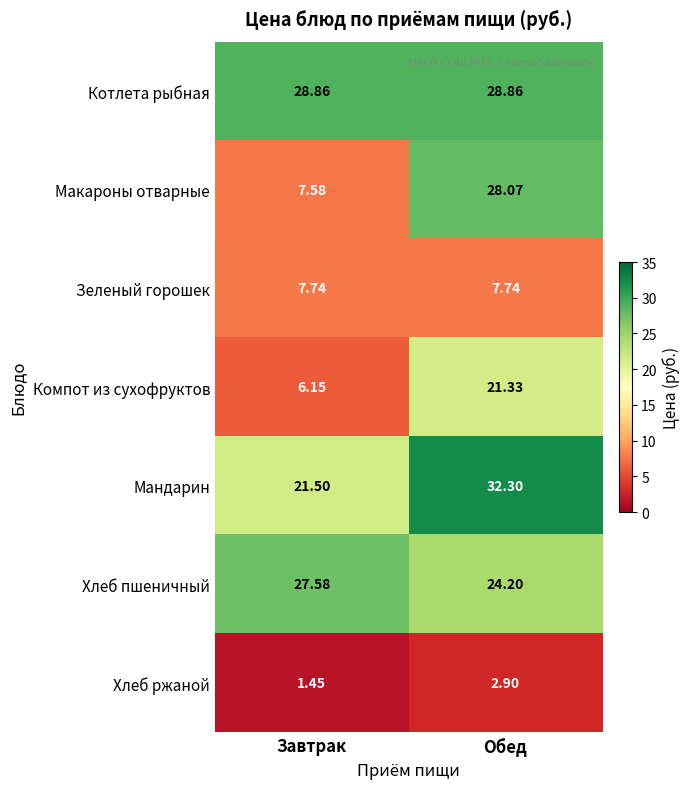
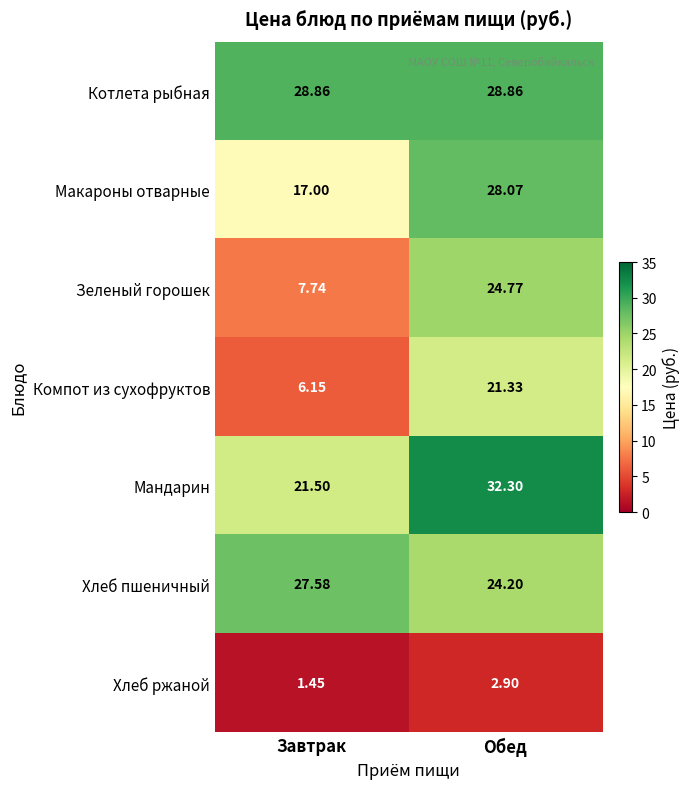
  {
    "Котлета рыбная": {
      "Завтрак": 28.86,
      "Обед": 28.86
    },
    "Макароны отварные": {
-     "Завтрак": 7.58,
+     "Завтрак": 17.00,
      "Обед": 28.07
    },
    "Зеленый горошек": {
      "Завтрак": 7.74,
-     "Обед": 7.74
+     "Обед": 24.77
    },
    "Компот из сухофруктов": {
      "Завтрак": 6.15,
      "Обед": 21.33
    },
    "Мандарин": {
      "Завтрак": 21.50,
      "Обед": 32.30
    },
    "Хлеб пшеничный": {
      "Завтрак": 27.58,
      "Обед": 24.20
    },
    "Хлеб ржаной": {
      "Завтрак": 1.45,
      "Обед": 2.90
    }
  }
